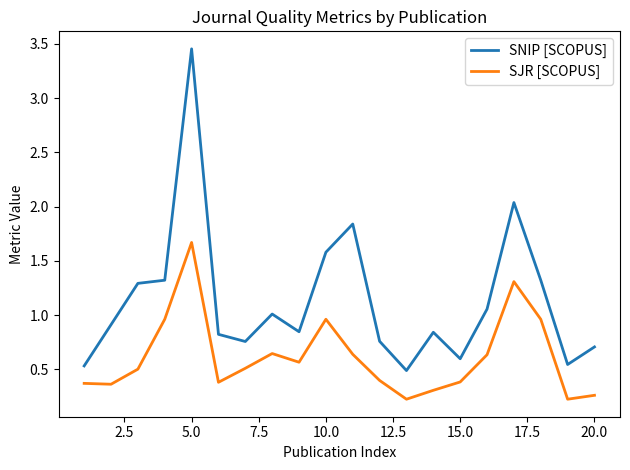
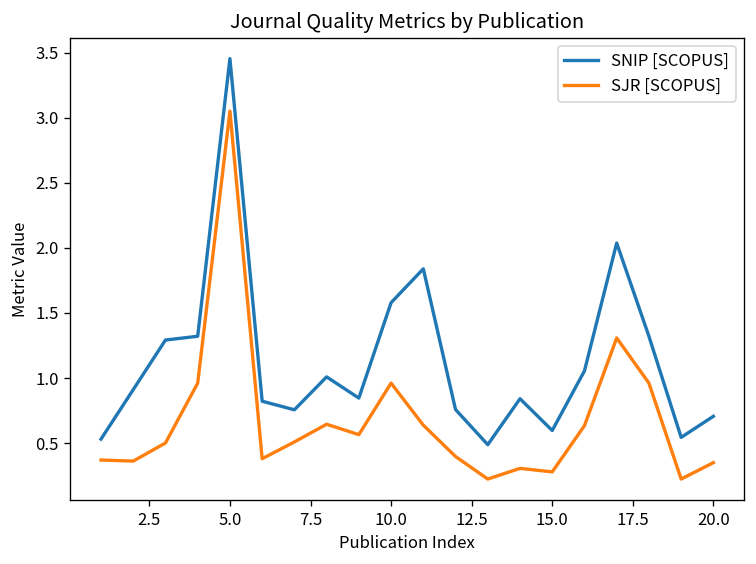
  {
    "SNIP [SCOPUS]": {
      "5.0": 3.45,
      "10.0": 1.58,
      "15.0": 0.60,
      "20.0": 0.71
    },
    "SJR [SCOPUS]": {
-     "5.0": 1.67,
+     "5.0": 3.05,
      "10.0": 0.96,
-     "15.0": 0.38,
-     "20.0": 0.26
+     "15.0": 0.28,
+     "20.0": 0.35
    }
  }
